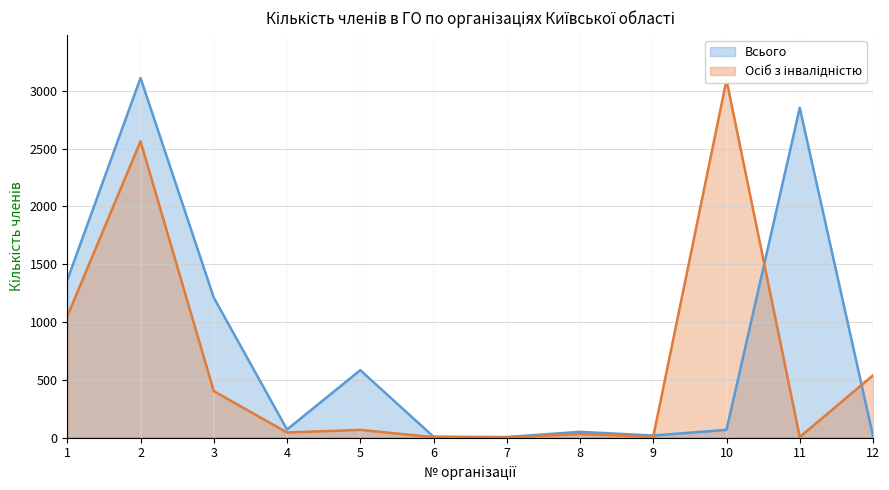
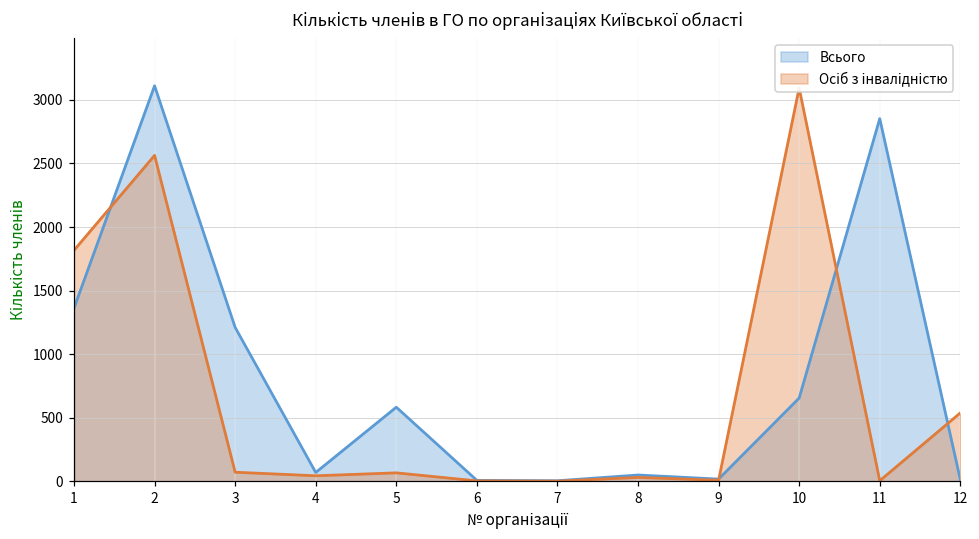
  {
    "Всього": {
      "1": 1360,
      "2": 3110,
      "3": 1210,
      "4": 70,
      "5": 580,
-     "10": 70,
+     "10": 660,
      "11": 2850,
      "12": 20
    },
    "Осіб з інвалідністю": {
-     "1": 1050,
+     "1": 1820,
      "2": 2560,
-     "3": 400,
+     "3": 70,
      "4": 50,
      "5": 70,
      "11": 10,
      "12": 540
    }
  }
